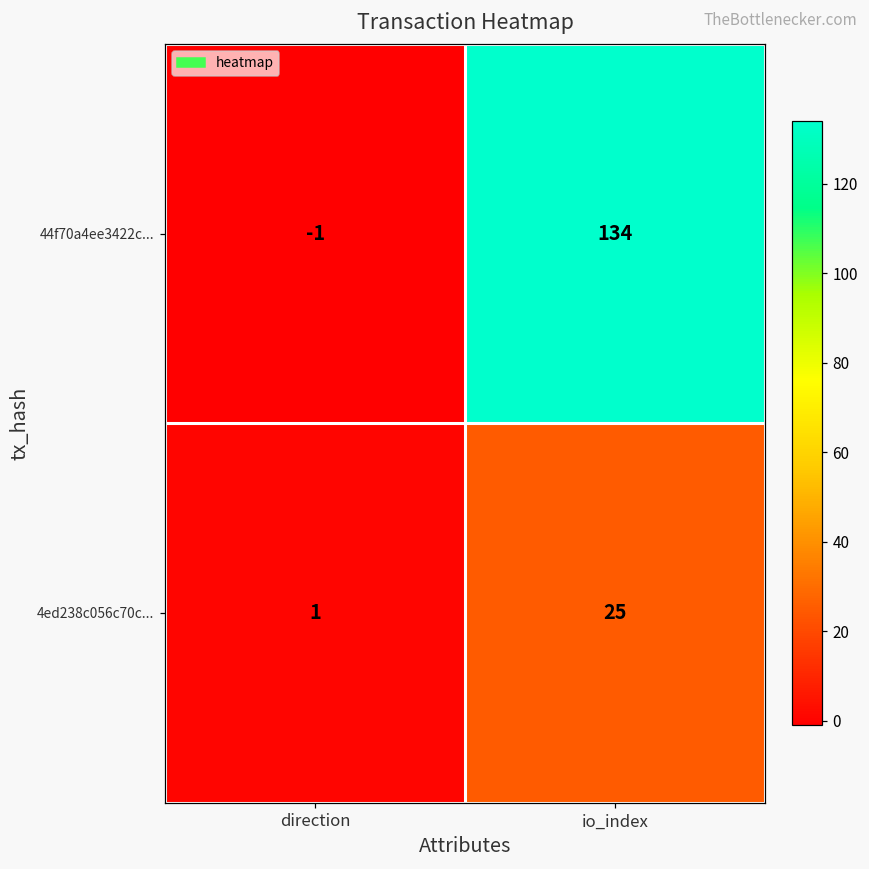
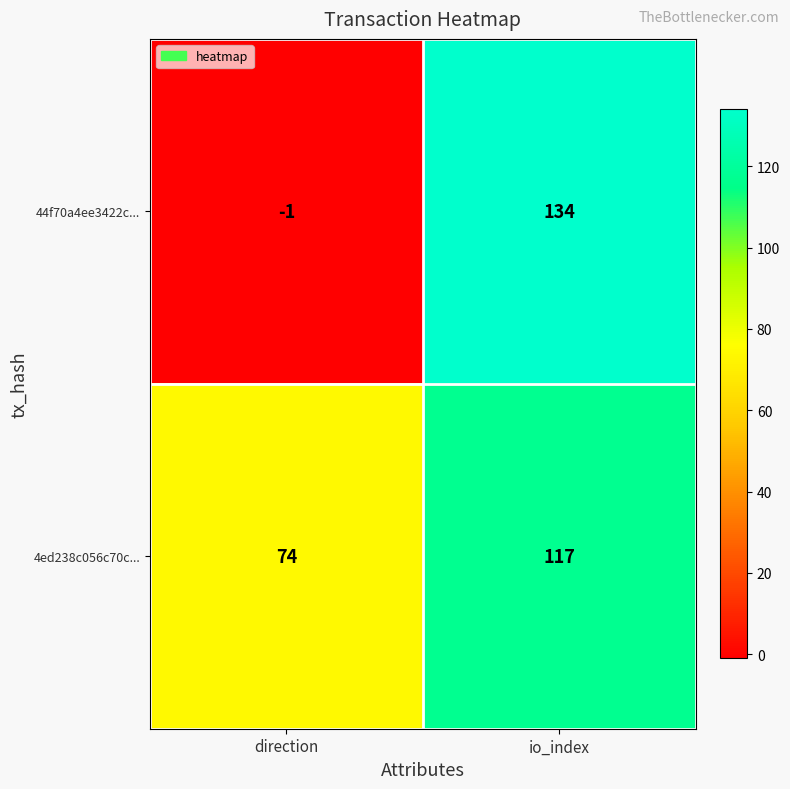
  {
    "44f70a4ee3422c...": {
      "direction": -1,
      "io_index": 134
    },
    "4ed238c056c70c...": {
-     "direction": 1,
-     "io_index": 25
+     "direction": 74,
+     "io_index": 117
    }
  }
